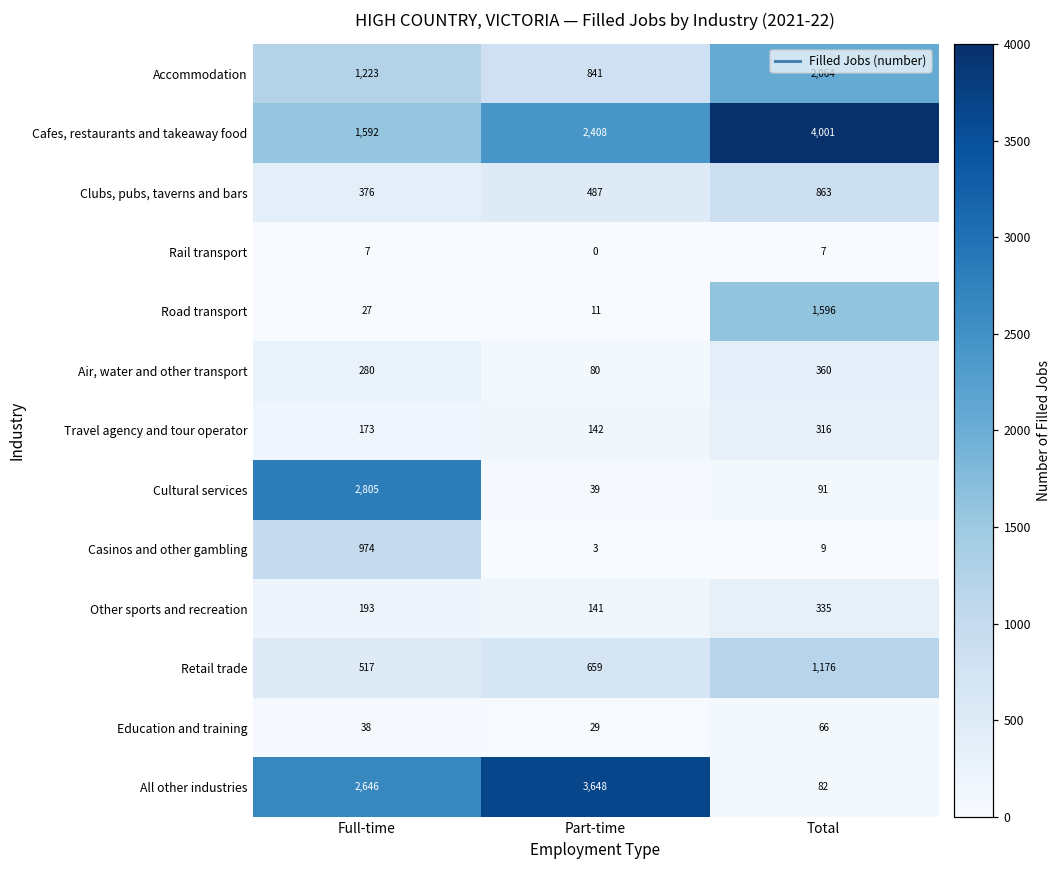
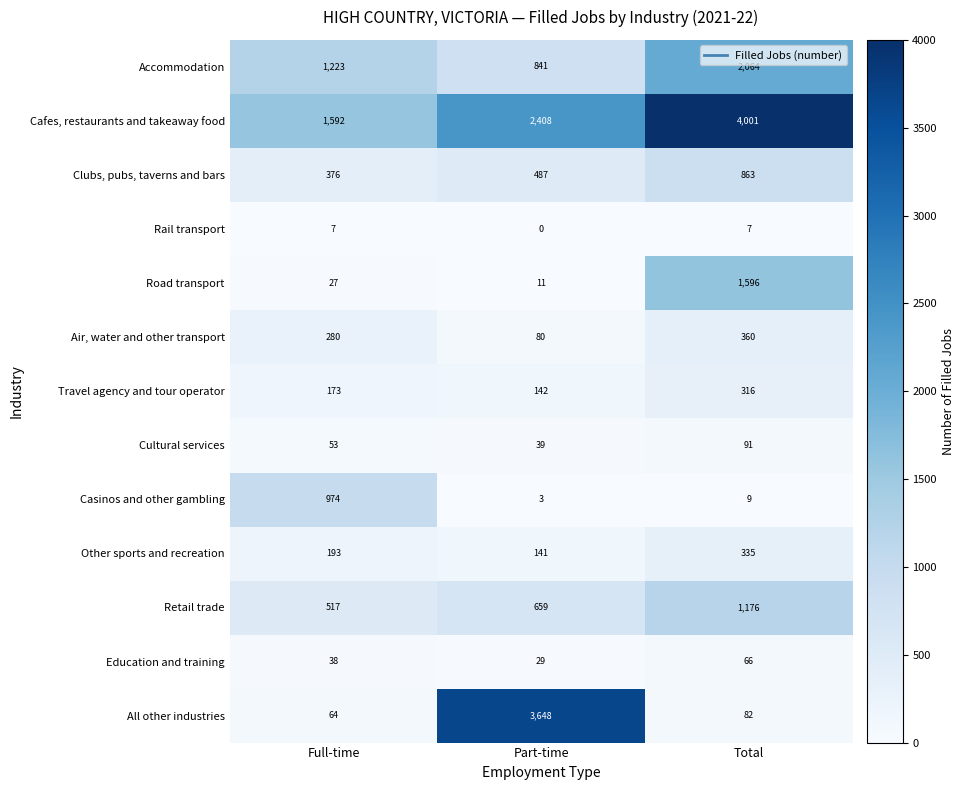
  {
    "Accommodation": {
      "Full-time": "1,223",
      "Part-time": "841"
    },
    "Cafes, restaurants and takeaway food": {
      "Full-time": "1,592",
      "Part-time": "2,408",
      "Total": "4,001"
    },
    "Clubs, pubs, taverns and bars": {
      "Full-time": "376",
      "Part-time": "487",
      "Total": "863"
    },
    "Rail transport": {
      "Full-time": "7",
      "Part-time": "0",
      "Total": "7"
    },
    "Road transport": {
      "Full-time": "27",
      "Part-time": "11",
      "Total": "1,596"
    },
    "Air, water and other transport": {
      "Full-time": "280",
      "Part-time": "80",
      "Total": "360"
    },
    "Travel agency and tour operator": {
      "Full-time": "173",
      "Part-time": "142",
      "Total": "316"
    },
    "Cultural services": {
-     "Full-time": "2,805",
+     "Full-time": "53",
      "Part-time": "39",
      "Total": "91"
    },
    "Casinos and other gambling": {
      "Full-time": "974",
      "Part-time": "3",
      "Total": "9"
    },
    "Other sports and recreation": {
      "Full-time": "193",
      "Part-time": "141",
      "Total": "335"
    },
    "Retail trade": {
      "Full-time": "517",
      "Part-time": "659",
      "Total": "1,176"
    },
    "Education and training": {
      "Full-time": "38",
      "Part-time": "29",
      "Total": "66"
    },
    "All other industries": {
-     "Full-time": "2,646",
+     "Full-time": "64",
      "Part-time": "3,648",
      "Total": "82"
    }
  }
